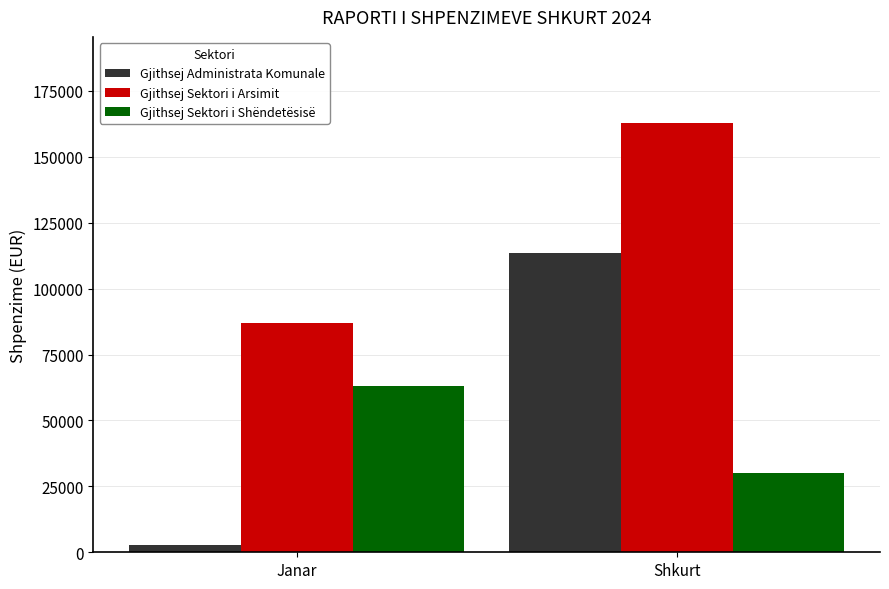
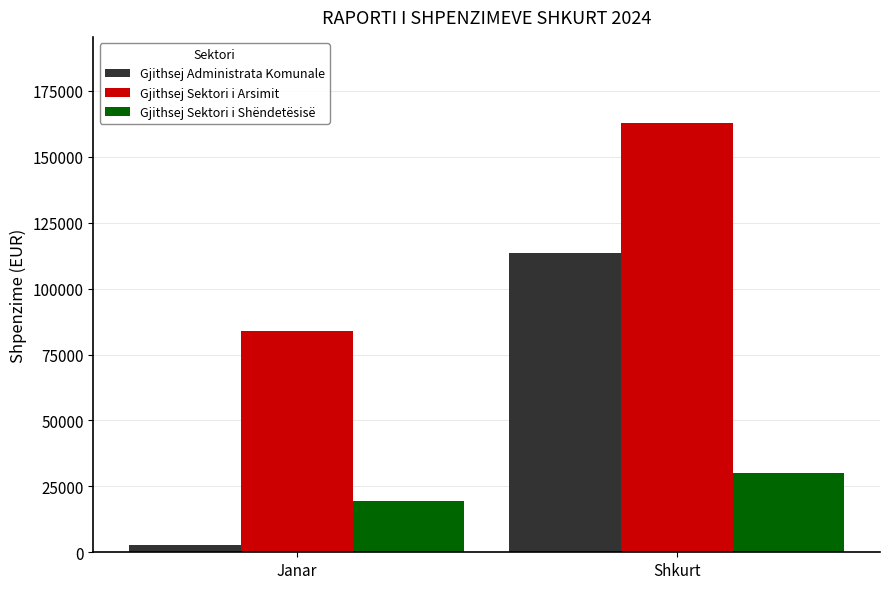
  {
    "Gjithsej Administrata Komunale": {
      "Janar": 3000,
      "Shkurt": 114000
    },
    "Gjithsej Sektori i Arsimit": {
-     "Janar": 87000,
+     "Janar": 84000,
      "Shkurt": 163000
    },
    "Gjithsej Sektori i Shëndetësisë": {
-     "Janar": 63000,
+     "Janar": 19000,
      "Shkurt": 30000
    }
  }
